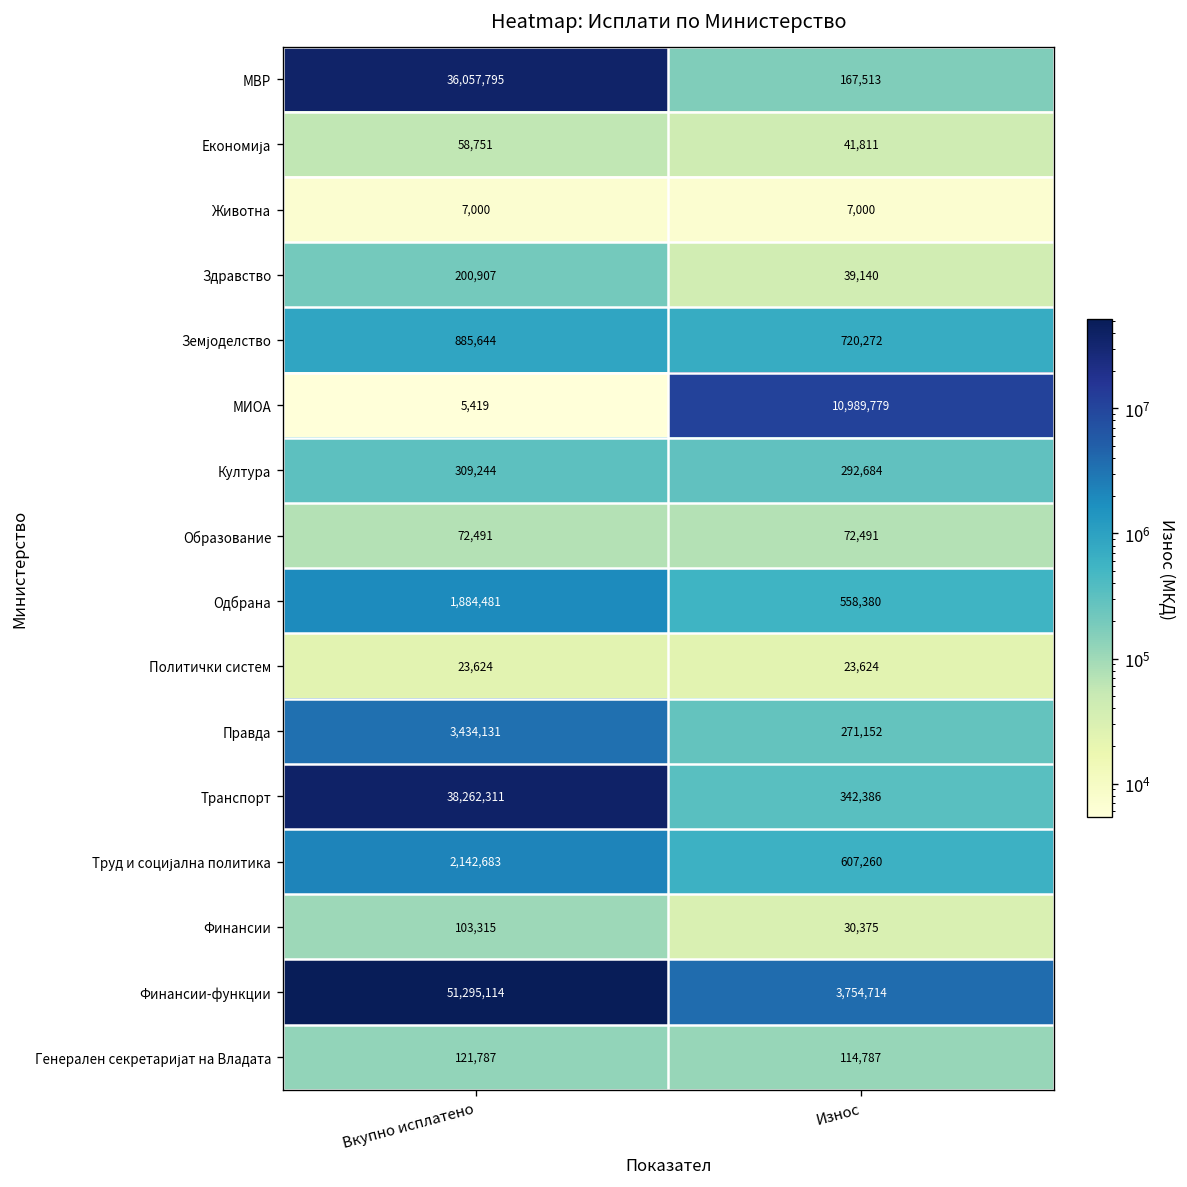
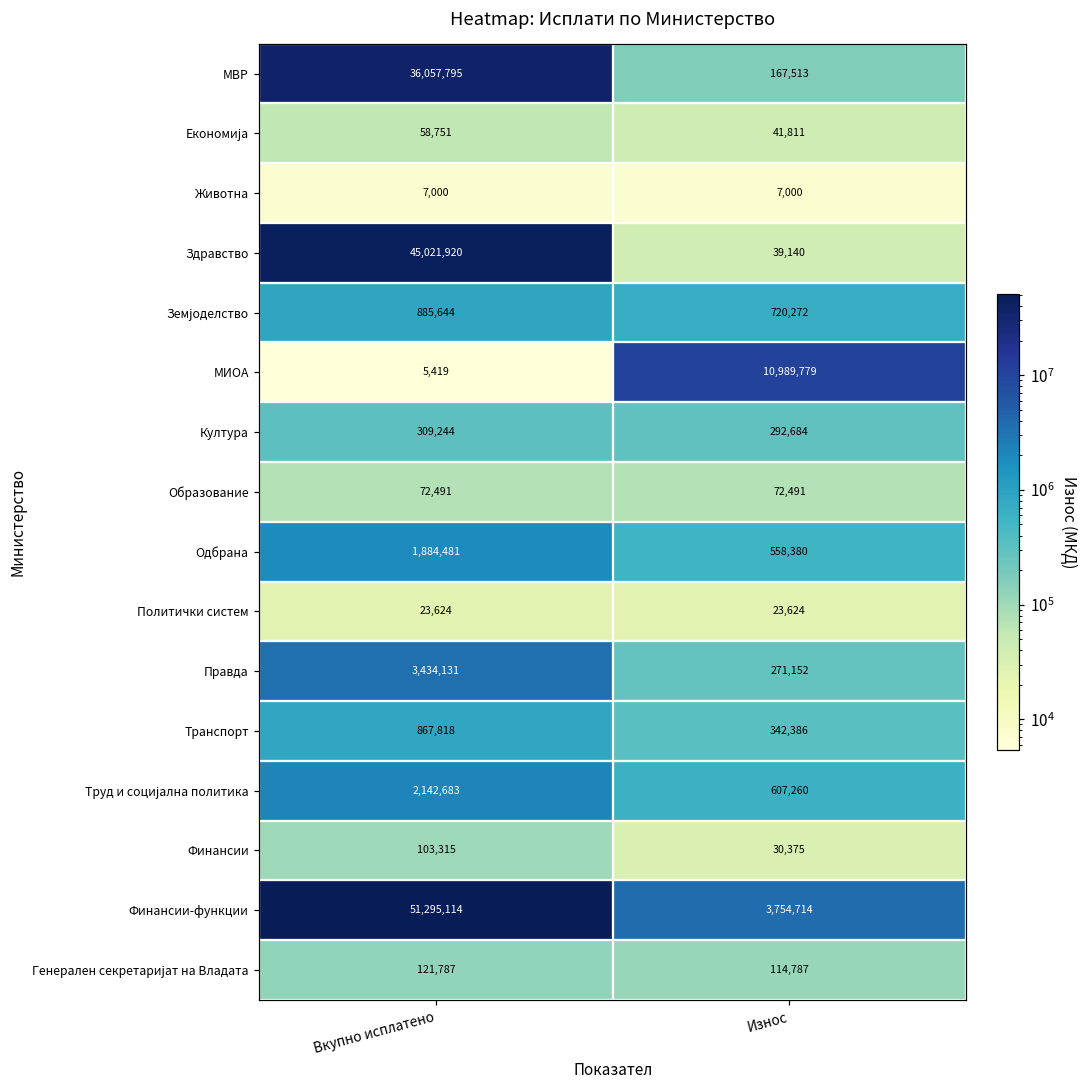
  {
    "МВР": {
      "Вкупно исплатено": "36,057,795",
      "Износ": "167,513"
    },
    "Економија": {
      "Вкупно исплатено": "58,751",
      "Износ": "41,811"
    },
    "Животна": {
      "Вкупно исплатено": "7,000",
      "Износ": "7,000"
    },
    "Здравство": {
-     "Вкупно исплатено": "200,907",
+     "Вкупно исплатено": "45,021,920",
      "Износ": "39,140"
    },
    "Земјоделство": {
      "Вкупно исплатено": "885,644",
      "Износ": "720,272"
    },
    "МИОА": {
      "Вкупно исплатено": "5,419",
      "Износ": "10,989,779"
    },
    "Култура": {
      "Вкупно исплатено": "309,244",
      "Износ": "292,684"
    },
    "Образование": {
      "Вкупно исплатено": "72,491",
      "Износ": "72,491"
    },
    "Одбрана": {
      "Вкупно исплатено": "1,884,481",
      "Износ": "558,380"
    },
    "Политички систем": {
      "Вкупно исплатено": "23,624",
      "Износ": "23,624"
    },
    "Правда": {
      "Вкупно исплатено": "3,434,131",
      "Износ": "271,152"
    },
    "Транспорт": {
-     "Вкупно исплатено": "38,262,311",
+     "Вкупно исплатено": "867,818",
      "Износ": "342,386"
    },
    "Труд и социјална политика": {
      "Вкупно исплатено": "2,142,683",
      "Износ": "607,260"
    },
    "Финансии": {
      "Вкупно исплатено": "103,315",
      "Износ": "30,375"
    },
    "Финансии-функции": {
      "Вкупно исплатено": "51,295,114",
      "Износ": "3,754,714"
    },
    "Генерален секретаријат на Владата": {
      "Вкупно исплатено": "121,787",
      "Износ": "114,787"
    }
  }
